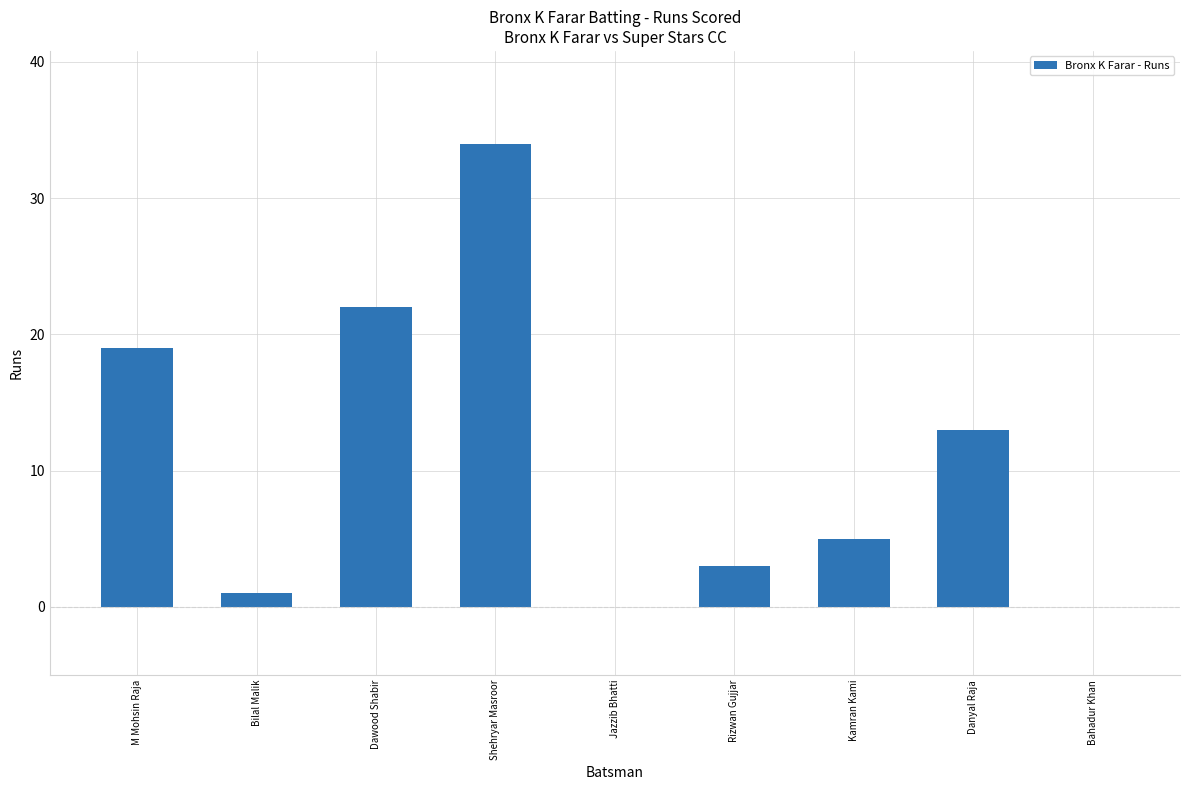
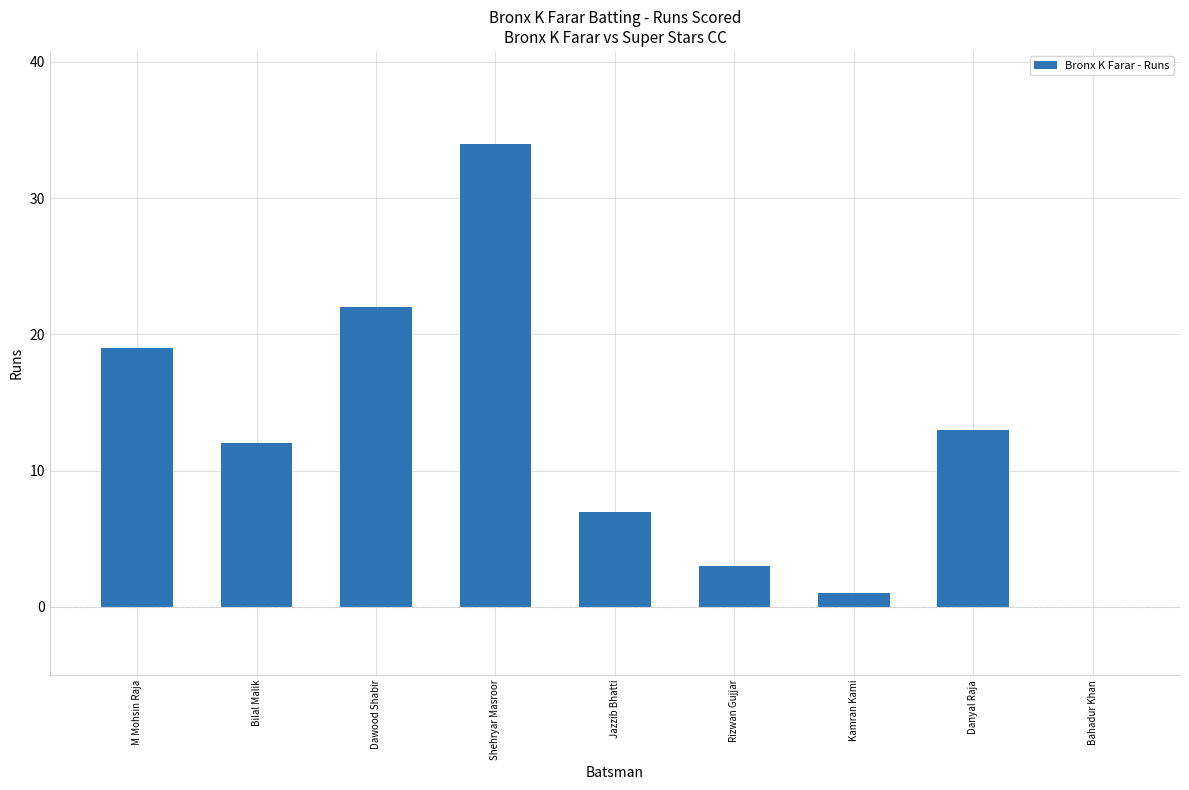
  {
    "M Mohsin Raja": 19,
-   "Bilal Malik": 1,
+   "Bilal Malik": 12,
    "Dawood Shabir": 22,
    "Shehryar Masroor": 34,
-   "Jazzib Bhatti": 0,
+   "Jazzib Bhatti": 7,
    "Rizwan Gujjar": 3,
-   "Kamran Kami": 5,
+   "Kamran Kami": 1,
    "Danyal Raja": 13,
    "Bahadur Khan": 0
  }
